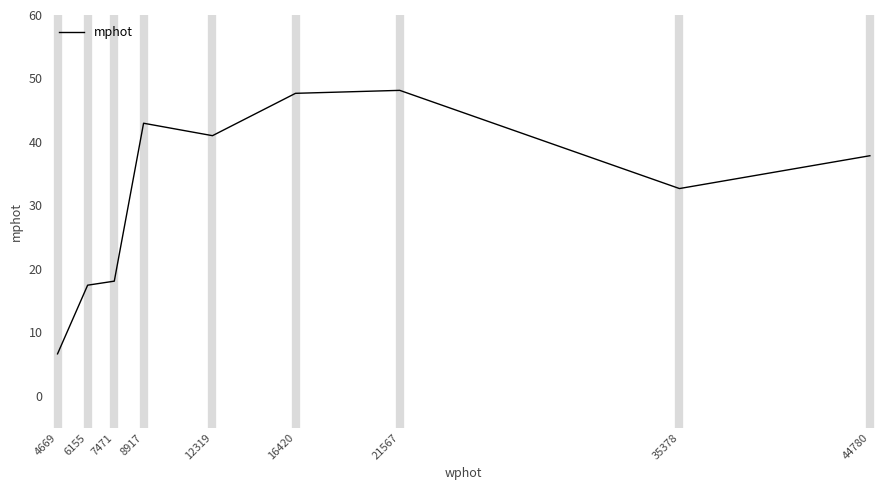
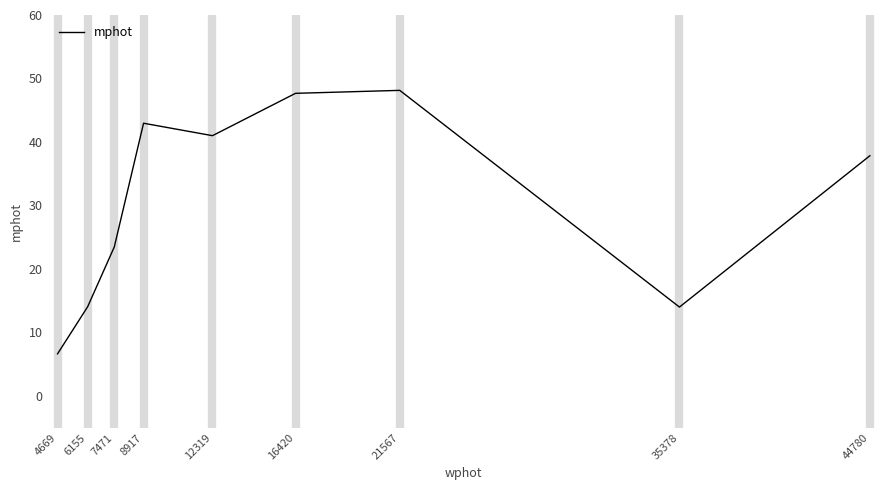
  {
    "4669": 7,
-   "6155": 17,
-   "7471": 18,
+   "6155": 14,
+   "7471": 23,
    "8917": 43,
    "12319": 41,
    "16420": 48,
    "21567": 48,
-   "35378": 33,
+   "35378": 14,
    "44780": 38
  }
